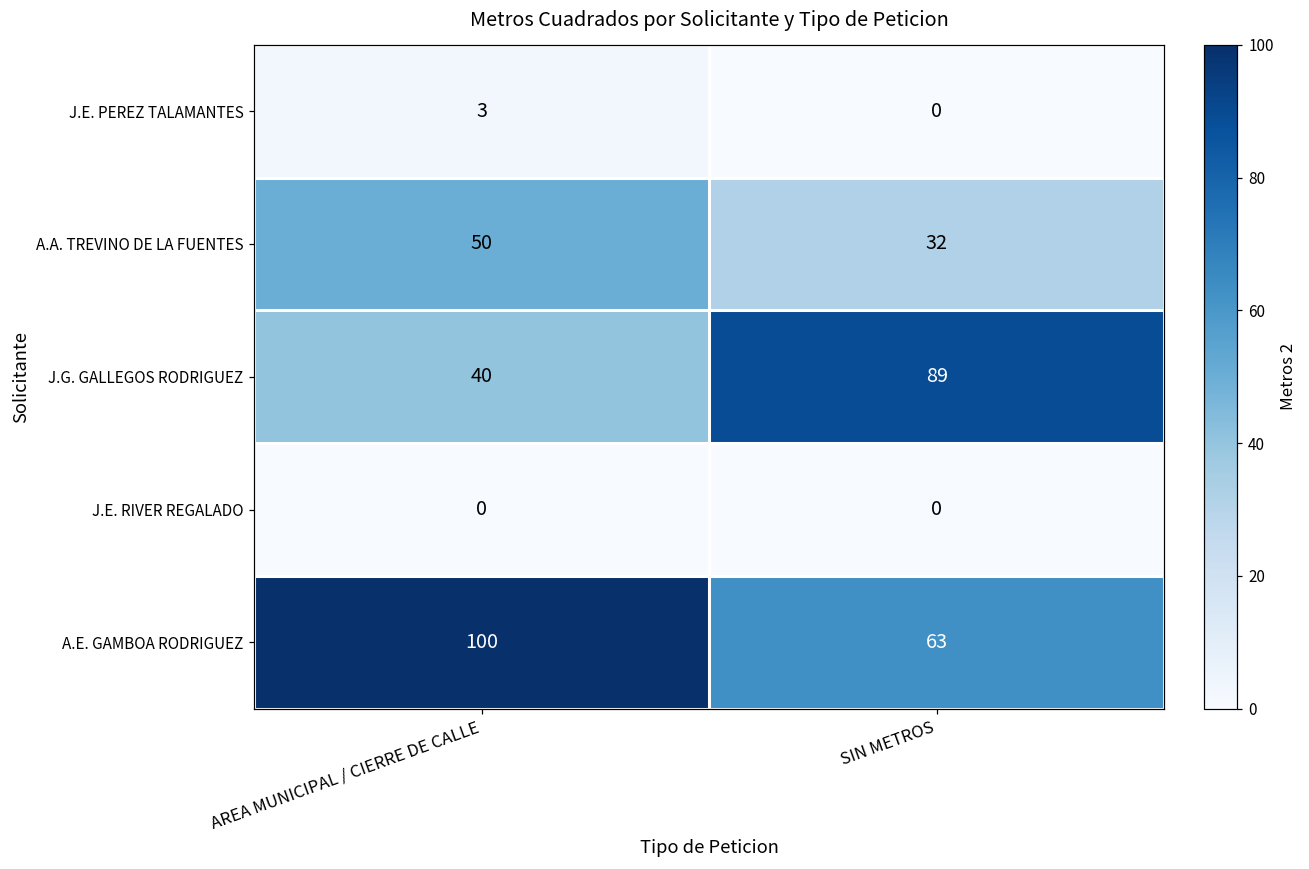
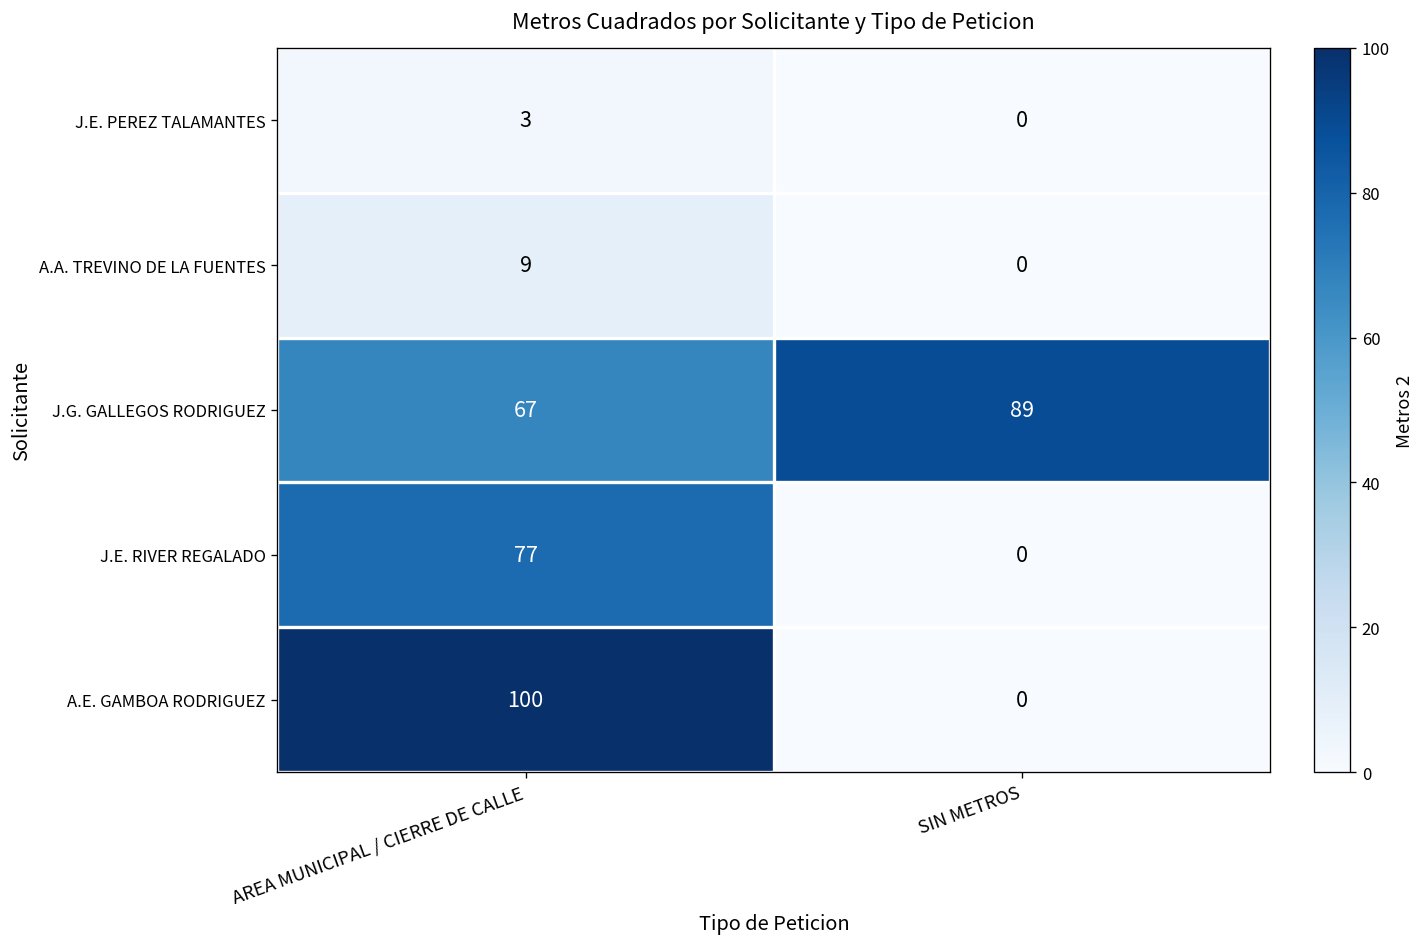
  {
    "J.E. PEREZ TALAMANTES": {
      "AREA MUNICIPAL / CIERRE DE CALLE": 3,
      "SIN METROS": 0
    },
    "A.A. TREVINO DE LA FUENTES": {
-     "AREA MUNICIPAL / CIERRE DE CALLE": 50,
-     "SIN METROS": 32
+     "AREA MUNICIPAL / CIERRE DE CALLE": 9,
+     "SIN METROS": 0
    },
    "J.G. GALLEGOS RODRIGUEZ": {
-     "AREA MUNICIPAL / CIERRE DE CALLE": 40,
+     "AREA MUNICIPAL / CIERRE DE CALLE": 67,
      "SIN METROS": 89
    },
    "J.E. RIVER REGALADO": {
-     "AREA MUNICIPAL / CIERRE DE CALLE": 0,
+     "AREA MUNICIPAL / CIERRE DE CALLE": 77,
      "SIN METROS": 0
    },
    "A.E. GAMBOA RODRIGUEZ": {
      "AREA MUNICIPAL / CIERRE DE CALLE": 100,
-     "SIN METROS": 63
+     "SIN METROS": 0
    }
  }
